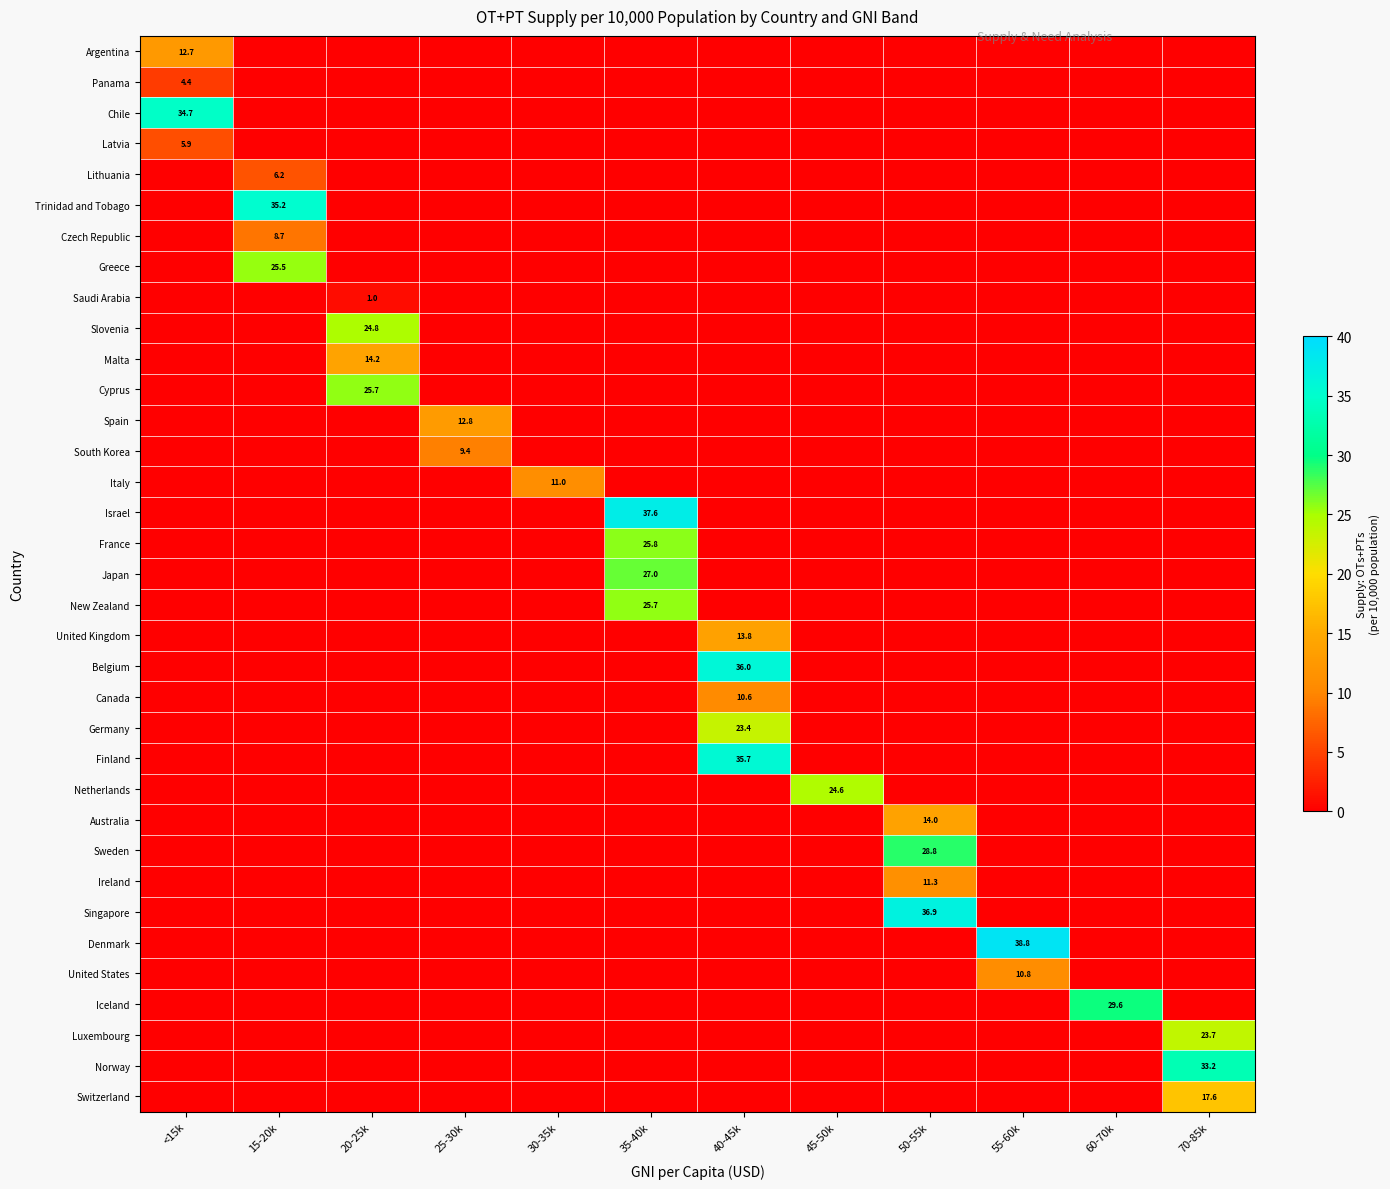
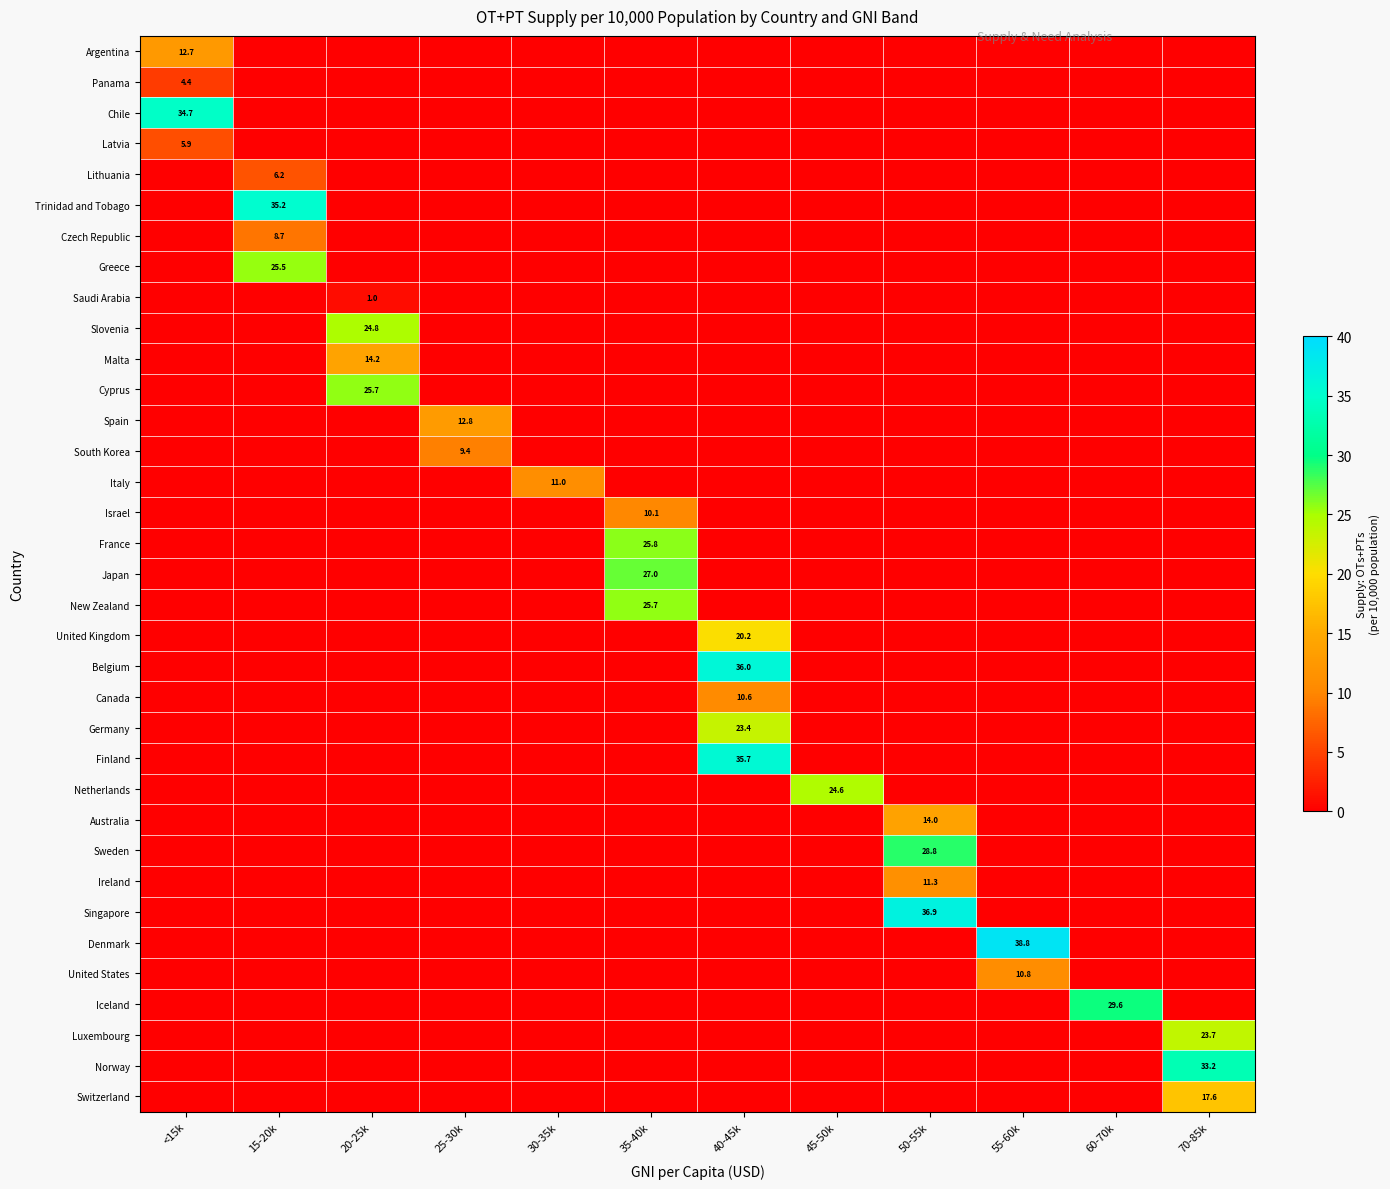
  {
    "Argentina": {
      "<15k": 12.7
    },
    "Panama": {
      "<15k": 4.4
    },
    "Chile": {
      "<15k": 34.7
    },
    "Latvia": {
      "<15k": 5.9
    },
    "Lithuania": {
      "15-20k": 6.2
    },
    "Trinidad and Tobago": {
      "15-20k": 35.2
    },
    "Czech Republic": {
      "15-20k": 8.7
    },
    "Greece": {
      "15-20k": 25.5
    },
    "Saudi Arabia": {
      "20-25k": 1.0
    },
    "Slovenia": {
      "20-25k": 24.8
    },
    "Malta": {
      "20-25k": 14.2
    },
    "Cyprus": {
      "20-25k": 25.7
    },
    "Spain": {
      "25-30k": 12.8
    },
    "South Korea": {
      "25-30k": 9.4
    },
    "Italy": {
      "30-35k": 11.0
    },
    "Israel": {
-     "35-40k": 37.6
+     "35-40k": 10.1
    },
    "France": {
      "35-40k": 25.8
    },
    "Japan": {
      "35-40k": 27.0
    },
    "New Zealand": {
      "35-40k": 25.7
    },
    "United Kingdom": {
-     "40-45k": 13.8
+     "40-45k": 20.2
    },
    "Belgium": {
      "40-45k": 36.0
    },
    "Canada": {
      "40-45k": 10.6
    },
    "Germany": {
      "40-45k": 23.4
    },
    "Finland": {
      "40-45k": 35.7
    },
    "Netherlands": {
      "45-50k": 24.6
    },
    "Australia": {
      "50-55k": 14.0
    },
    "Sweden": {
      "50-55k": 28.8
    },
    "Ireland": {
      "50-55k": 11.3
    },
    "Singapore": {
      "50-55k": 36.9
    },
    "Denmark": {
      "55-60k": 38.8
    },
    "United States": {
      "55-60k": 10.8
    },
    "Iceland": {
      "60-70k": 29.6
    },
    "Luxembourg": {
      "70-85k": 23.7
    },
    "Norway": {
      "70-85k": 33.2
    },
    "Switzerland": {
      "70-85k": 17.6
    }
  }
